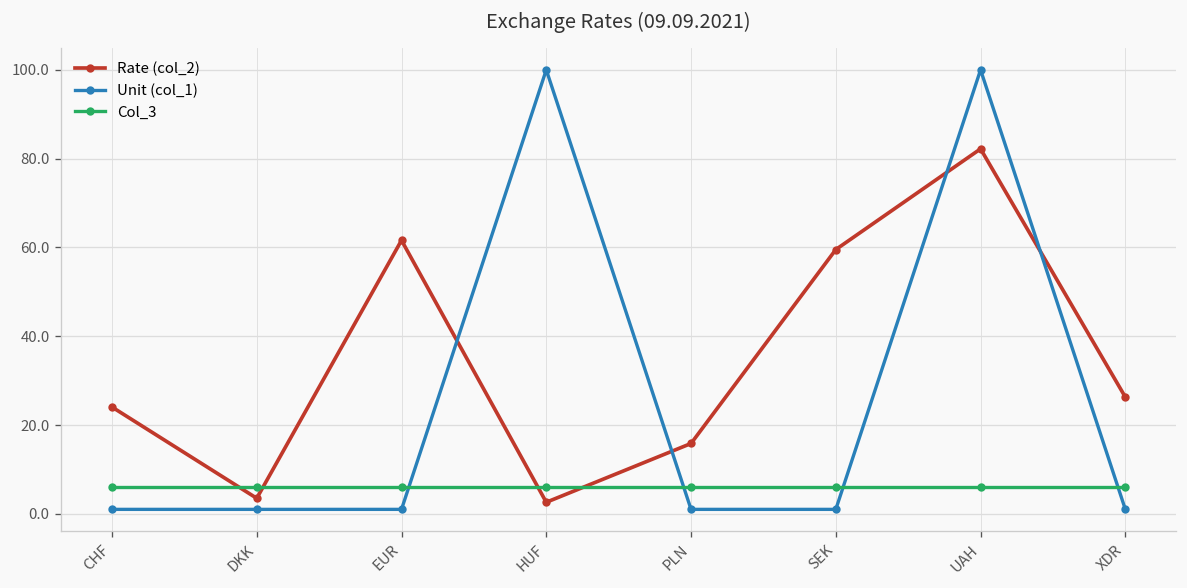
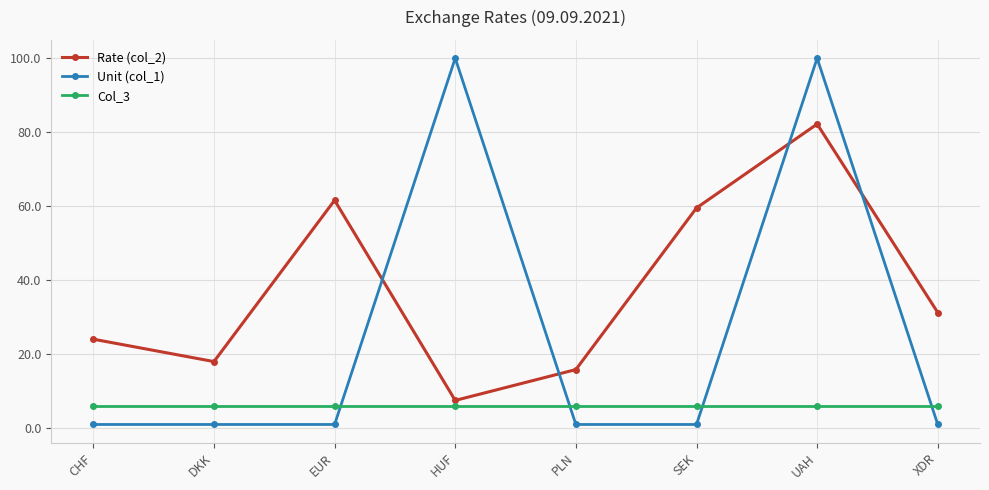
  {
    "Rate (col_2)": {
      "CHF": 24,
-     "DKK": 4,
+     "DKK": 18,
      "EUR": 62,
-     "HUF": 3,
+     "HUF": 8,
      "PLN": 16,
      "SEK": 60,
      "UAH": 82,
-     "XDR": 26
+     "XDR": 31
    },
    "Unit (col_1)": {
      "CHF": 1,
      "DKK": 1,
      "EUR": 1,
      "HUF": 100,
      "PLN": 1,
      "SEK": 1,
      "UAH": 100,
      "XDR": 1
    },
    "Col_3": {
      "CHF": 6,
      "DKK": 6,
      "EUR": 6,
      "HUF": 6,
      "PLN": 6,
      "SEK": 6,
      "UAH": 6,
      "XDR": 6
    }
  }
